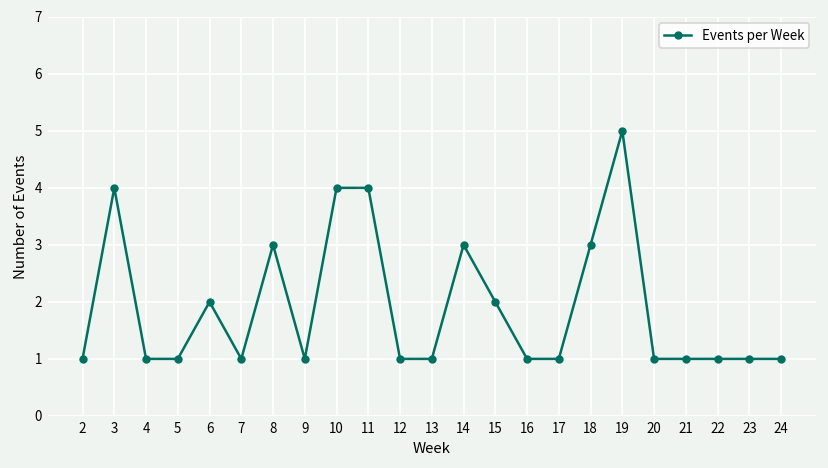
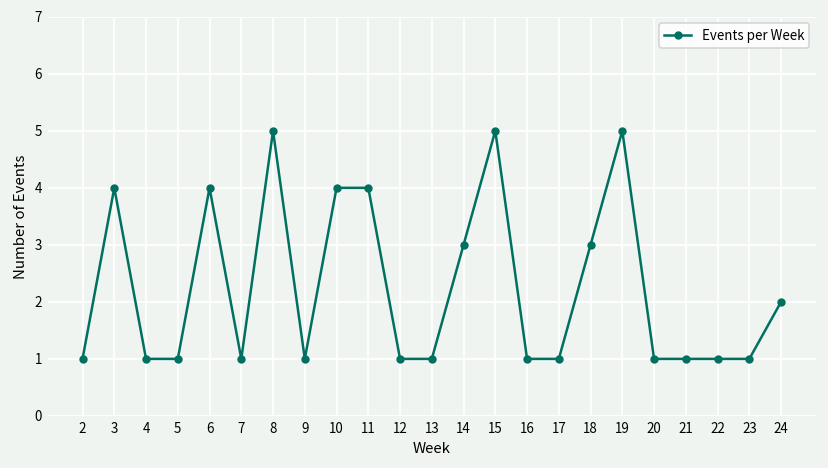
  {
    "2": 1,
    "3": 4,
    "4": 1,
    "5": 1,
-   "6": 2,
+   "6": 4,
    "7": 1,
-   "8": 3,
+   "8": 5,
    "9": 1,
    "10": 4,
    "11": 4,
    "12": 1,
    "13": 1,
    "14": 3,
-   "15": 2,
+   "15": 5,
    "16": 1,
    "17": 1,
    "18": 3,
    "19": 5,
    "20": 1,
    "21": 1,
    "22": 1,
    "23": 1,
-   "24": 1
+   "24": 2
  }
